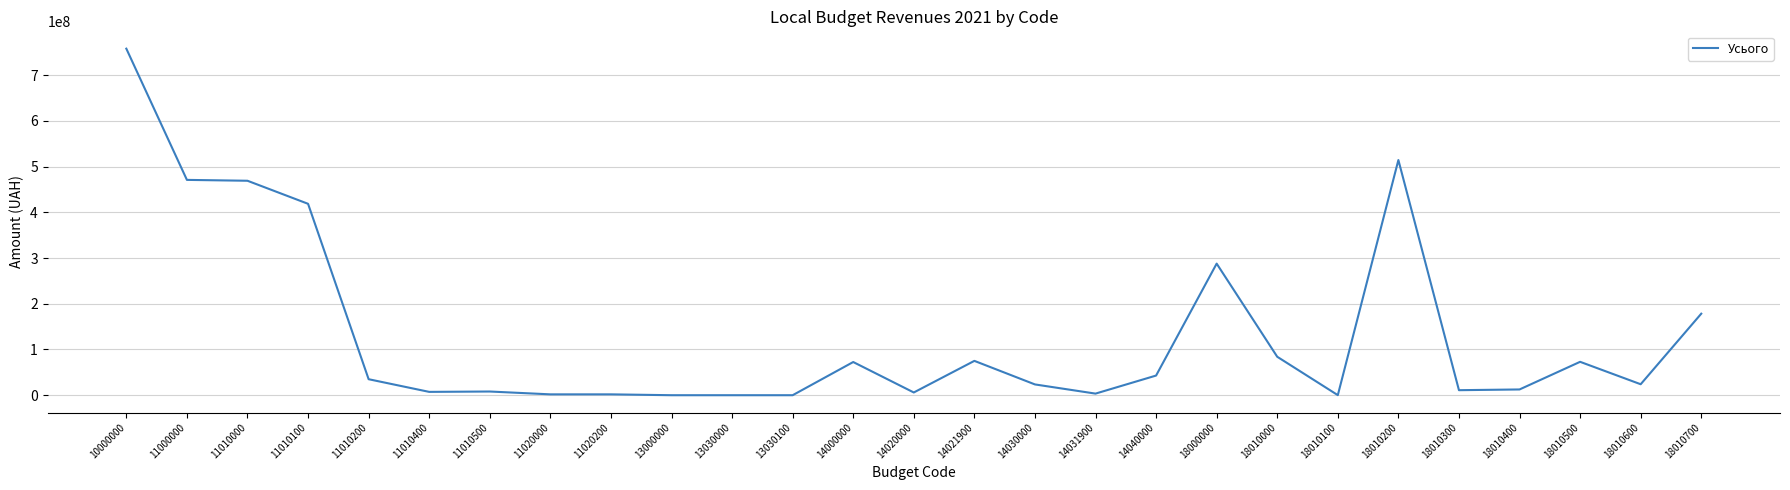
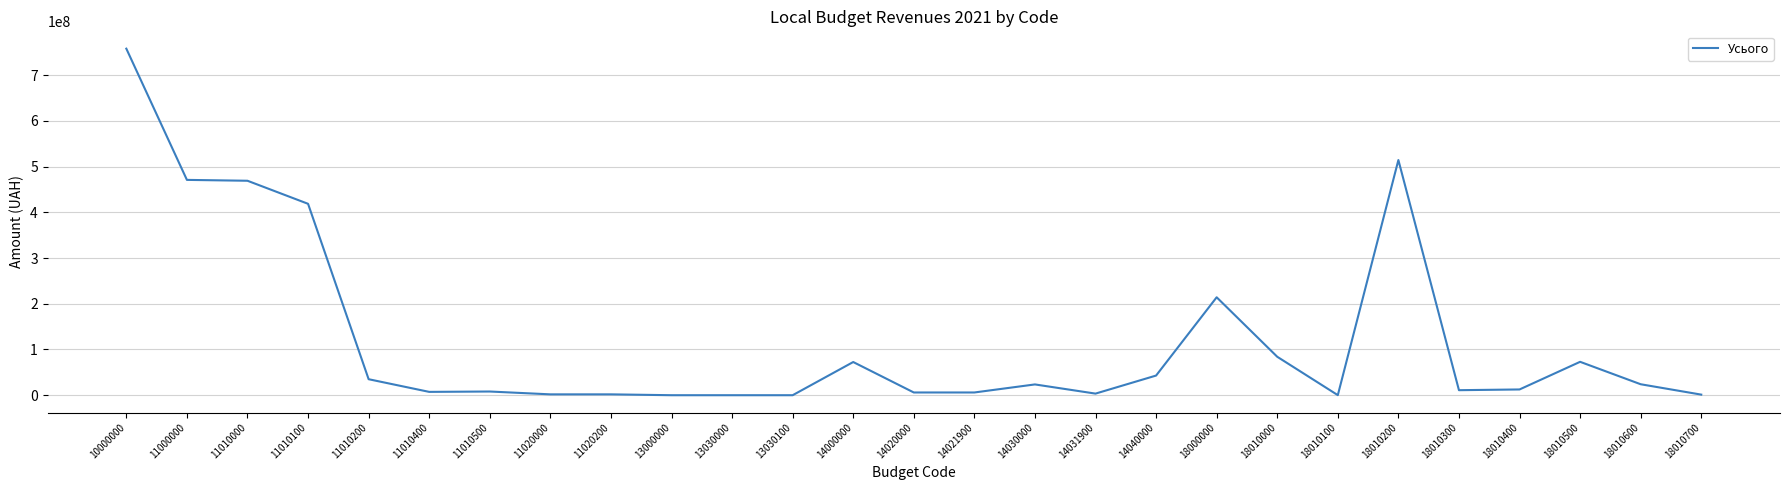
  {
    "10000000": 760000000,
    "11000000": 470000000,
    "11010000": 470000000,
    "11010100": 420000000,
    "11010200": 40000000,
    "11010400": 10000000,
    "11010500": 10000000,
    "11020000": 0,
    "11020200": 0,
    "13000000": 0,
    "13030000": 0,
    "13030100": 0,
    "14000000": 70000000,
    "14020000": 10000000,
-   "14021900": 80000000,
+   "14021900": 10000000,
    "14030000": 20000000,
    "14031900": 0,
    "14040000": 40000000,
-   "18000000": 290000000,
+   "18000000": 210000000,
    "18010000": 80000000,
    "18010100": 0,
    "18010200": 510000000,
    "18010300": 10000000,
    "18010400": 10000000,
    "18010500": 70000000,
    "18010600": 20000000,
-   "18010700": 180000000
+   "18010700": 0
  }
